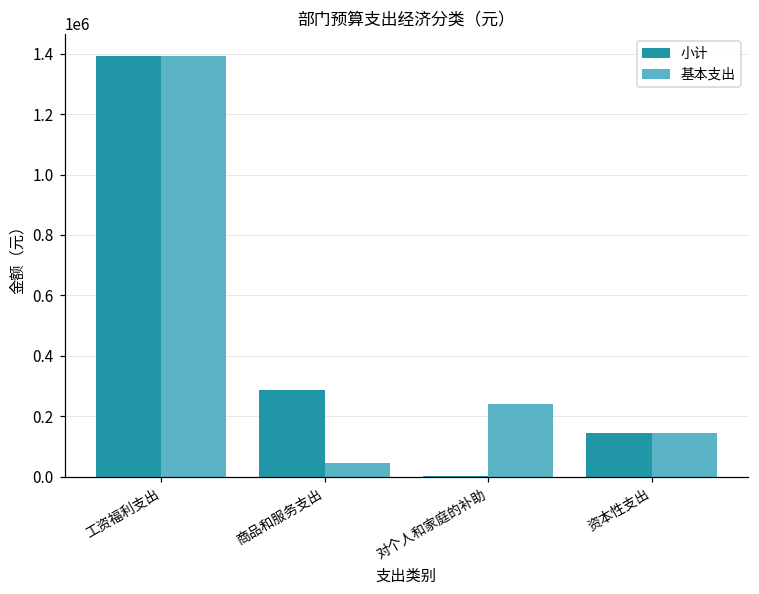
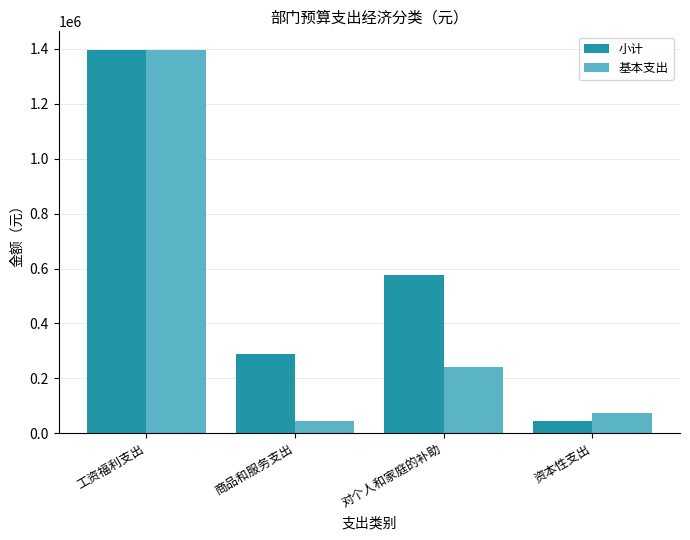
  {
    "小计": {
      "工资福利支出": 1390000,
      "商品和服务支出": 290000,
-     "对个人和家庭的补助": 0,
-     "资本性支出": 140000
+     "对个人和家庭的补助": 580000,
+     "资本性支出": 50000
    },
    "基本支出": {
      "工资福利支出": 1390000,
      "商品和服务支出": 50000,
      "对个人和家庭的补助": 240000,
-     "资本性支出": 140000
+     "资本性支出": 70000
    }
  }
